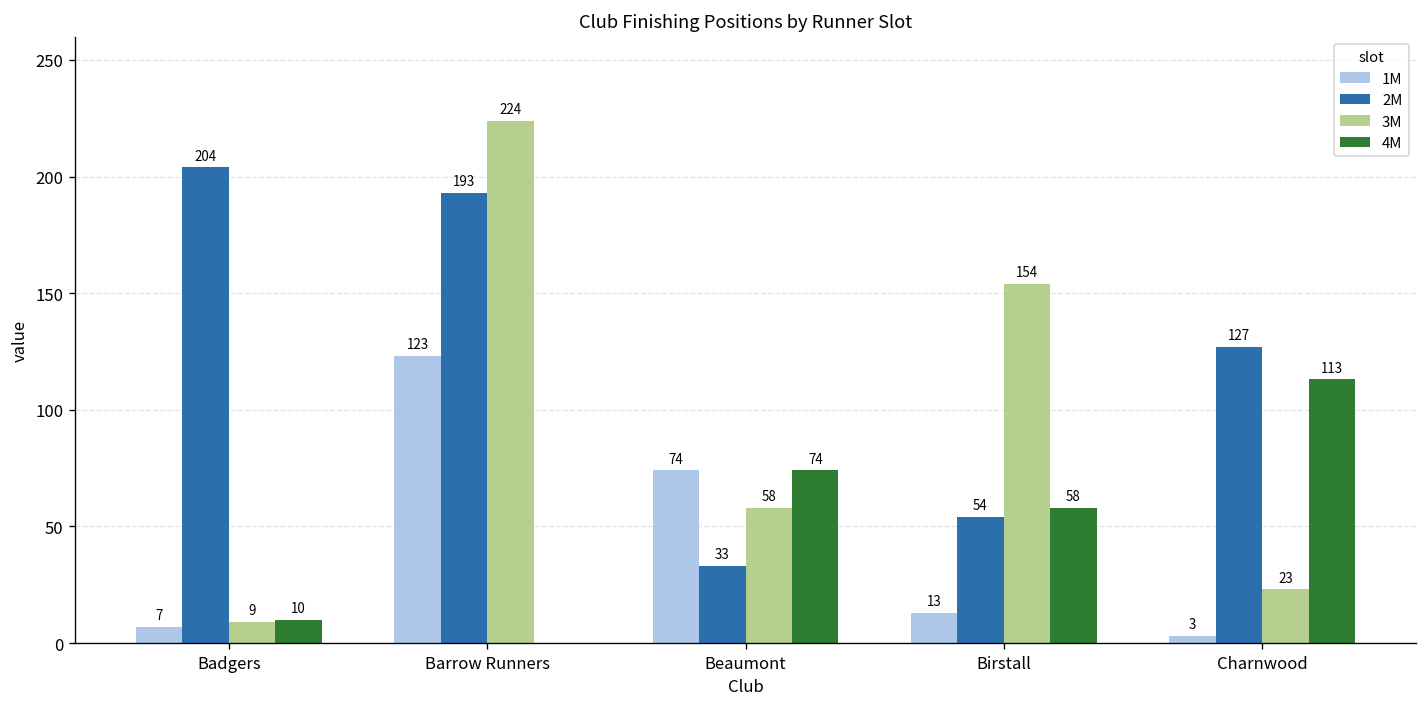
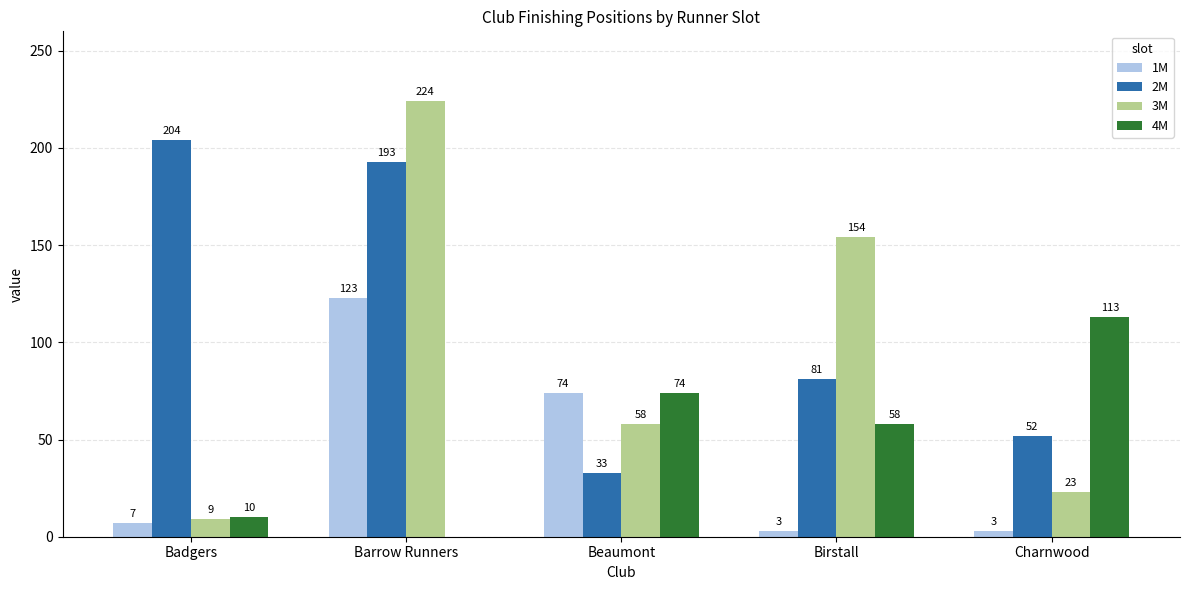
  {
    "1M": {
      "Badgers": 7,
      "Barrow Runners": 123,
      "Beaumont": 74,
-     "Birstall": 13,
+     "Birstall": 3,
      "Charnwood": 3
    },
    "2M": {
      "Badgers": 204,
      "Barrow Runners": 193,
      "Beaumont": 33,
-     "Birstall": 54,
-     "Charnwood": 127
+     "Birstall": 81,
+     "Charnwood": 52
    },
    "3M": {
      "Badgers": 9,
      "Barrow Runners": 224,
      "Beaumont": 58,
      "Birstall": 154,
      "Charnwood": 23
    },
    "4M": {
      "Badgers": 10,
      "Beaumont": 74,
      "Birstall": 58,
      "Charnwood": 113
    }
  }
